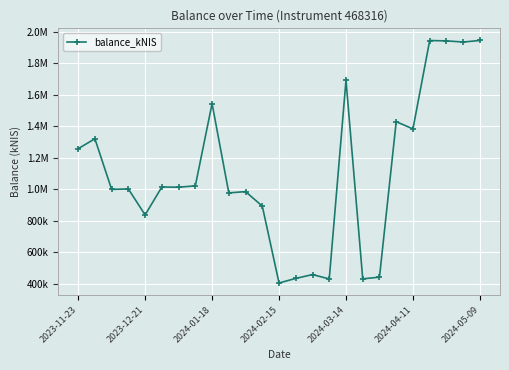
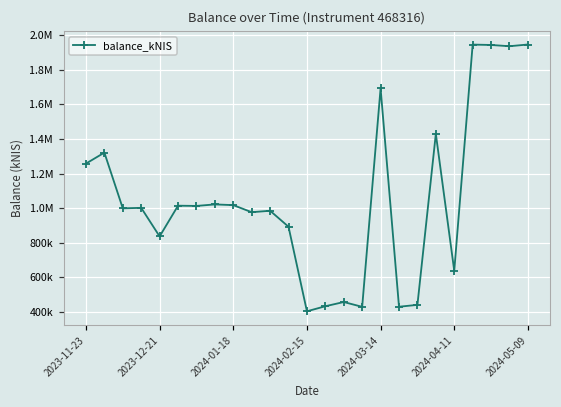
  {
    "2023-11-23": 1260000,
    "2023-12-21": 840000,
-   "2024-01-18": 1540000,
+   "2024-01-18": 1020000,
    "2024-02-15": 400000,
    "2024-03-14": 1690000,
-   "2024-04-11": 1380000,
+   "2024-04-11": 640000,
    "2024-05-09": 1940000
  }
